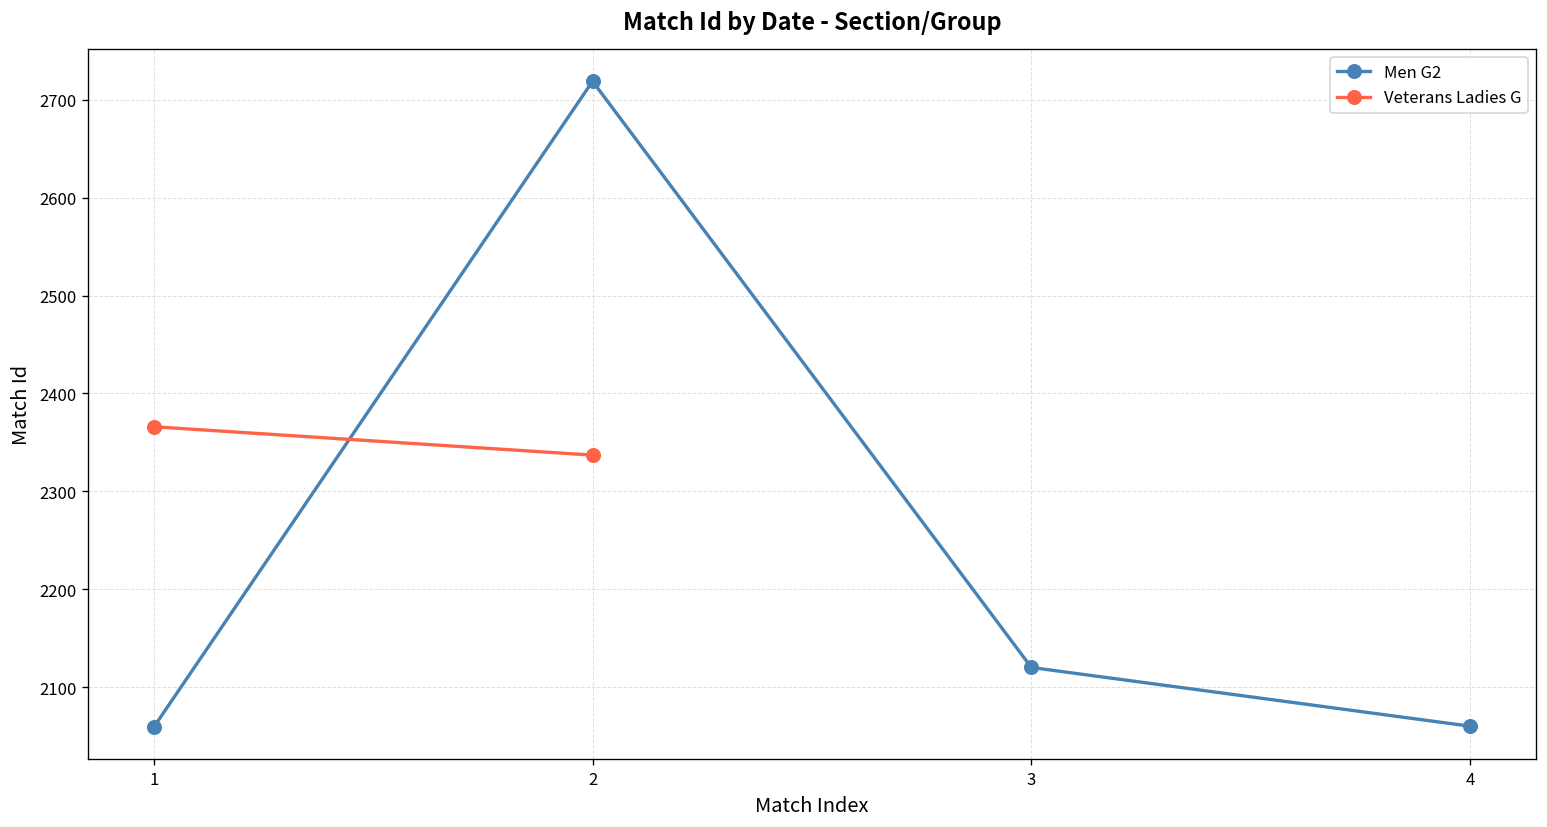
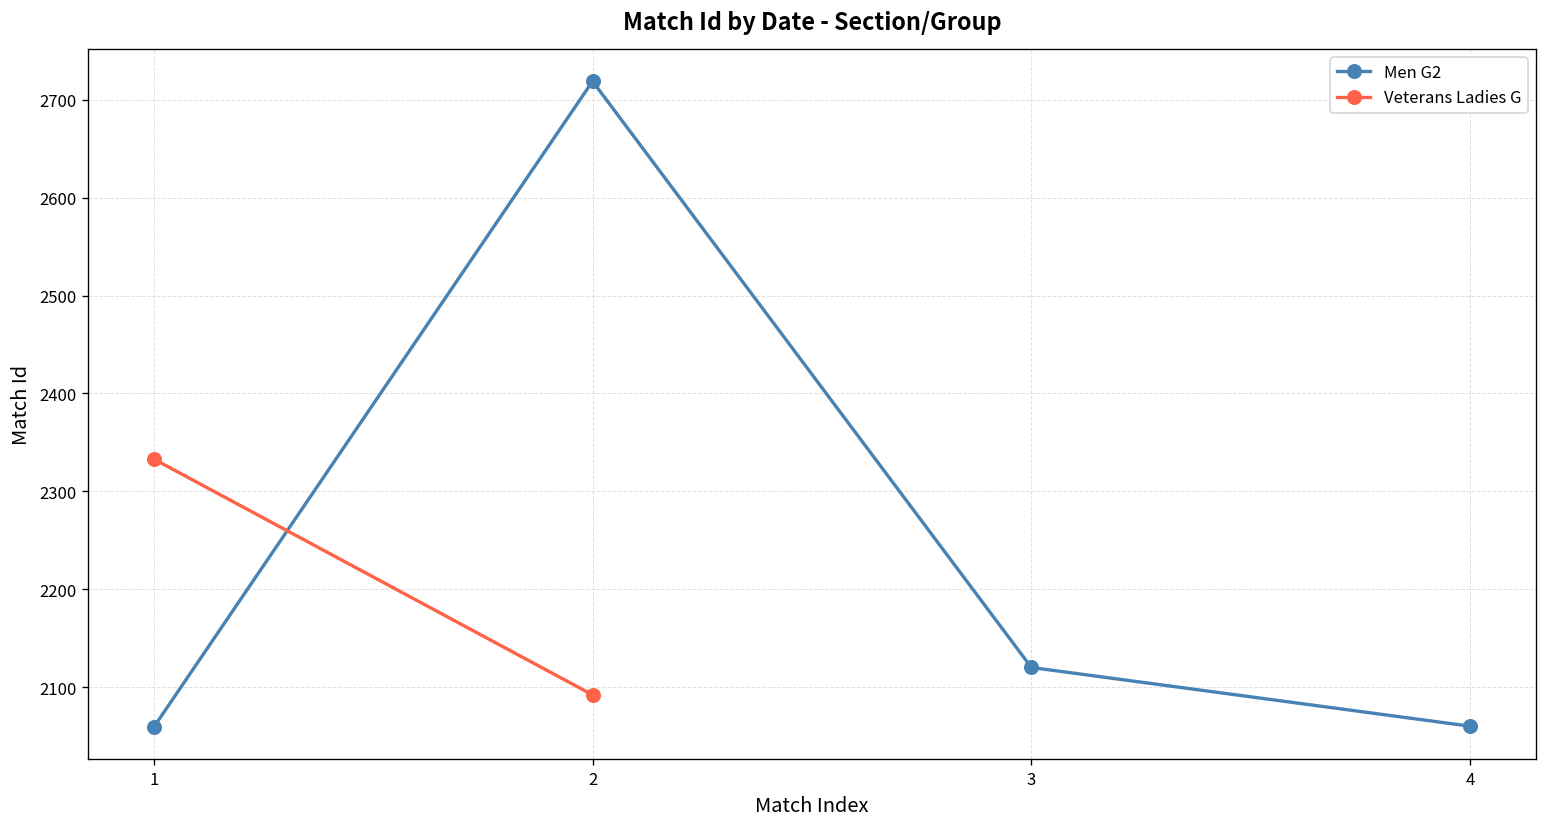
  {
    "Men G2": {
      "1": 2060,
      "2": 2720,
      "3": 2120,
      "4": 2060
    },
    "Veterans Ladies G": {
-     "1": 2370,
-     "2": 2340
+     "1": 2330,
+     "2": 2090
    }
  }
